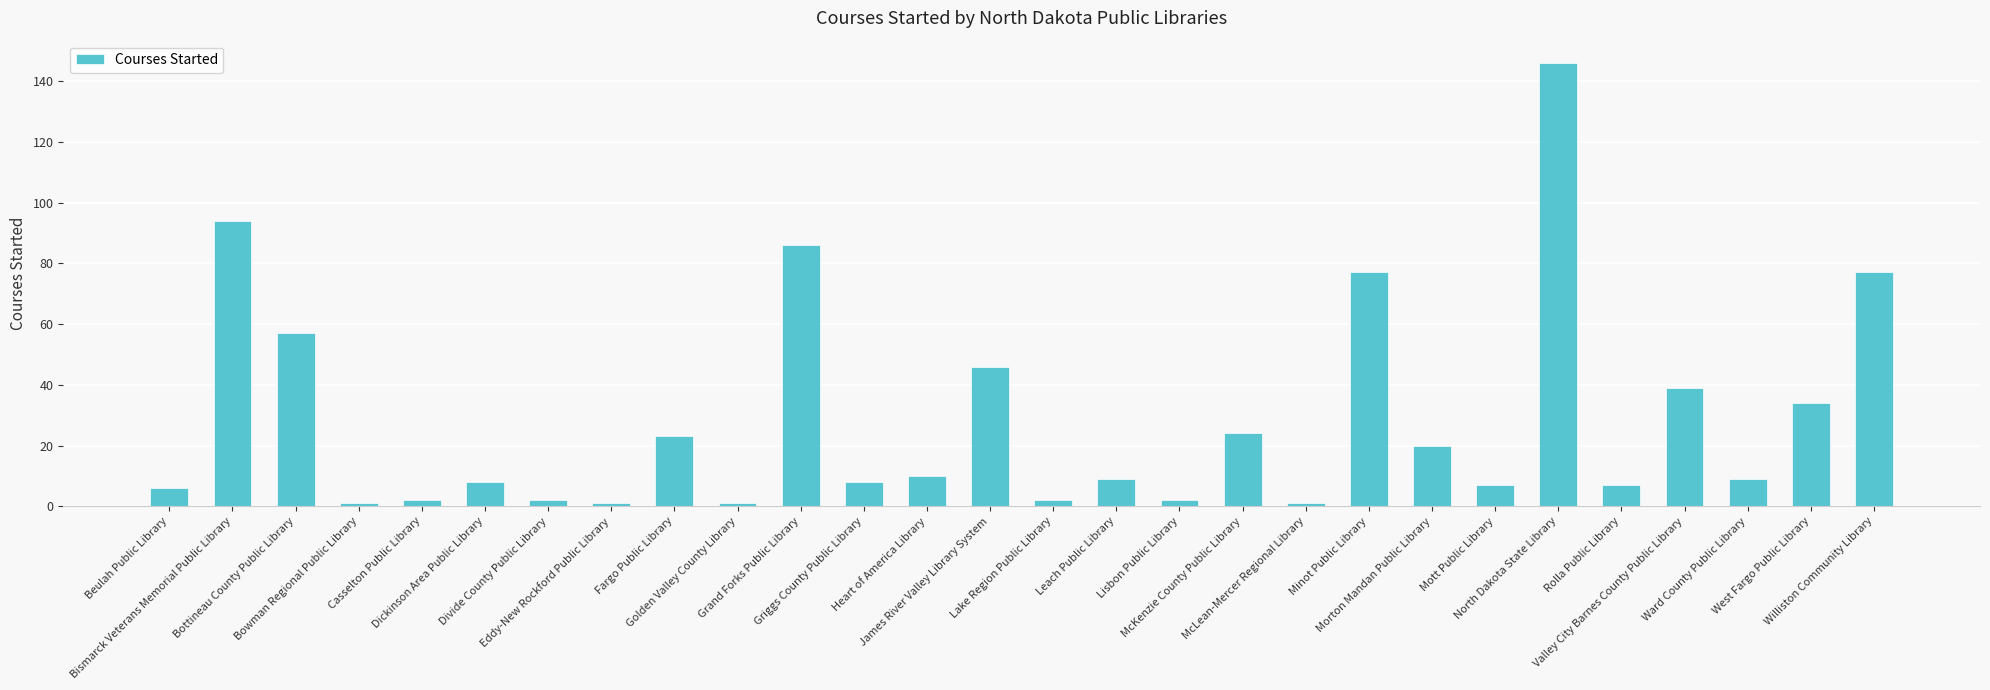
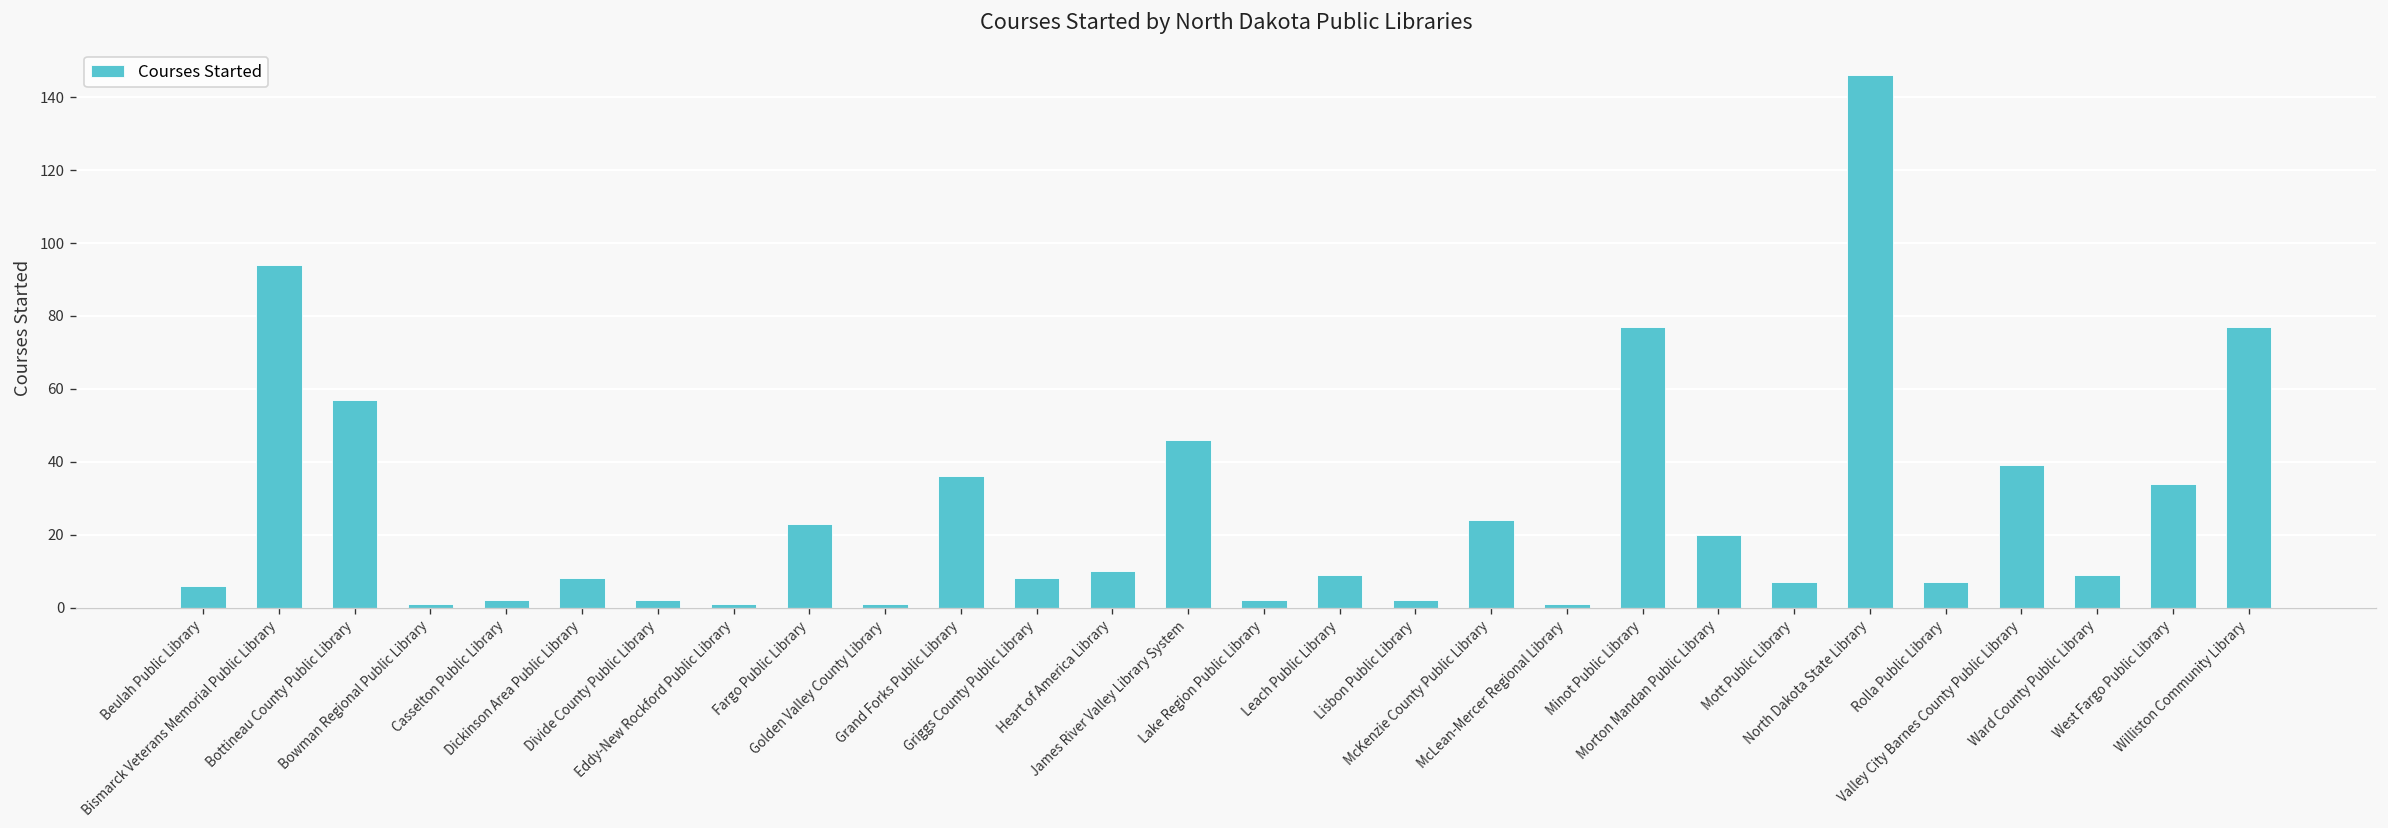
  {
    "Beulah Public Library": 6,
    "Bismarck Veterans Memorial Public Library": 94,
    "Bottineau County Public Library": 57,
    "Bowman Regional Public Library": 1,
    "Casselton Public Library": 2,
    "Dickinson Area Public Library": 8,
    "Divide County Public Library": 2,
    "Eddy-New Rockford Public Library": 1,
    "Fargo Public Library": 23,
    "Golden Valley County Library": 1,
-   "Grand Forks Public Library": 86,
+   "Grand Forks Public Library": 36,
    "Griggs County Public Library": 8,
    "Heart of America Library": 10,
    "James River Valley Library System": 46,
    "Lake Region Public Library": 2,
    "Leach Public Library": 9,
    "Lisbon Public Library": 2,
    "McKenzie County Public Library": 24,
    "McLean-Mercer Regional Library": 1,
    "Minot Public Library": 77,
    "Morton Mandan Public Library": 20,
    "Mott Public Library": 7,
    "North Dakota State Library": 146,
    "Rolla Public Library": 7,
    "Valley City Barnes County Public Library": 39,
    "Ward County Public Library": 9,
    "West Fargo Public Library": 34,
    "Williston Community Library": 77
  }
